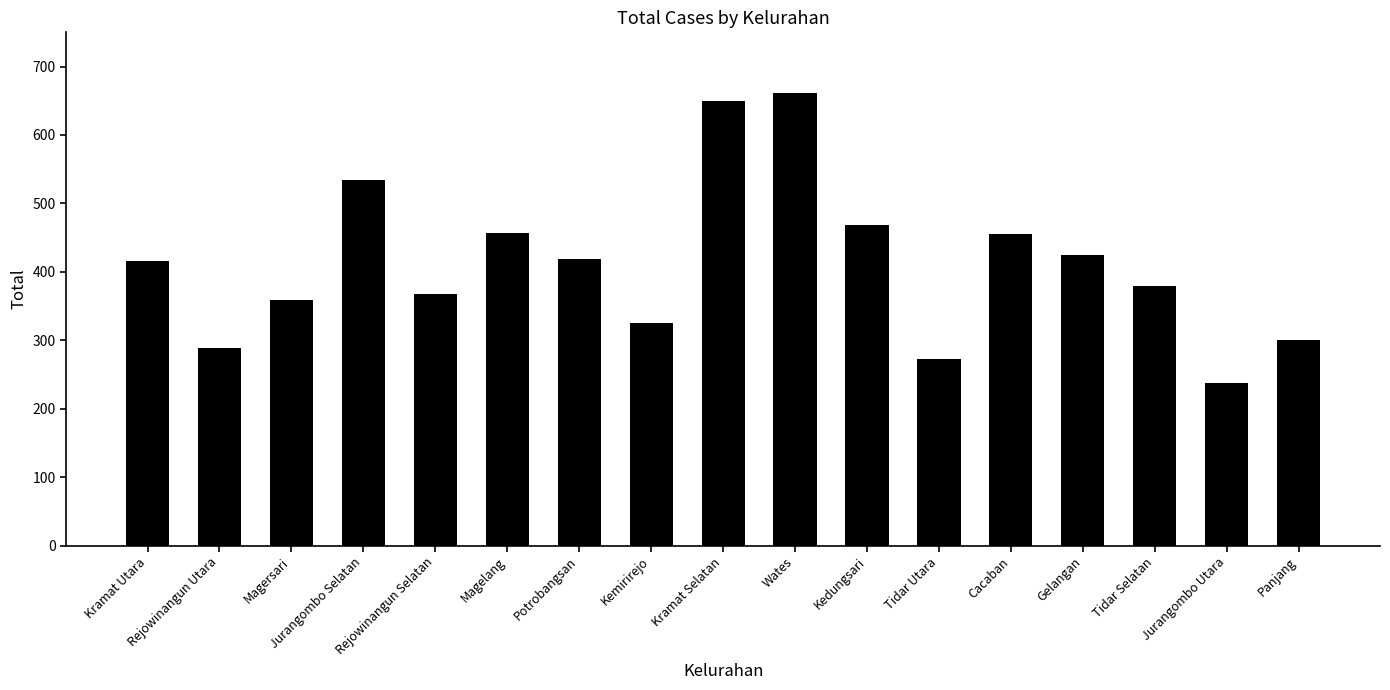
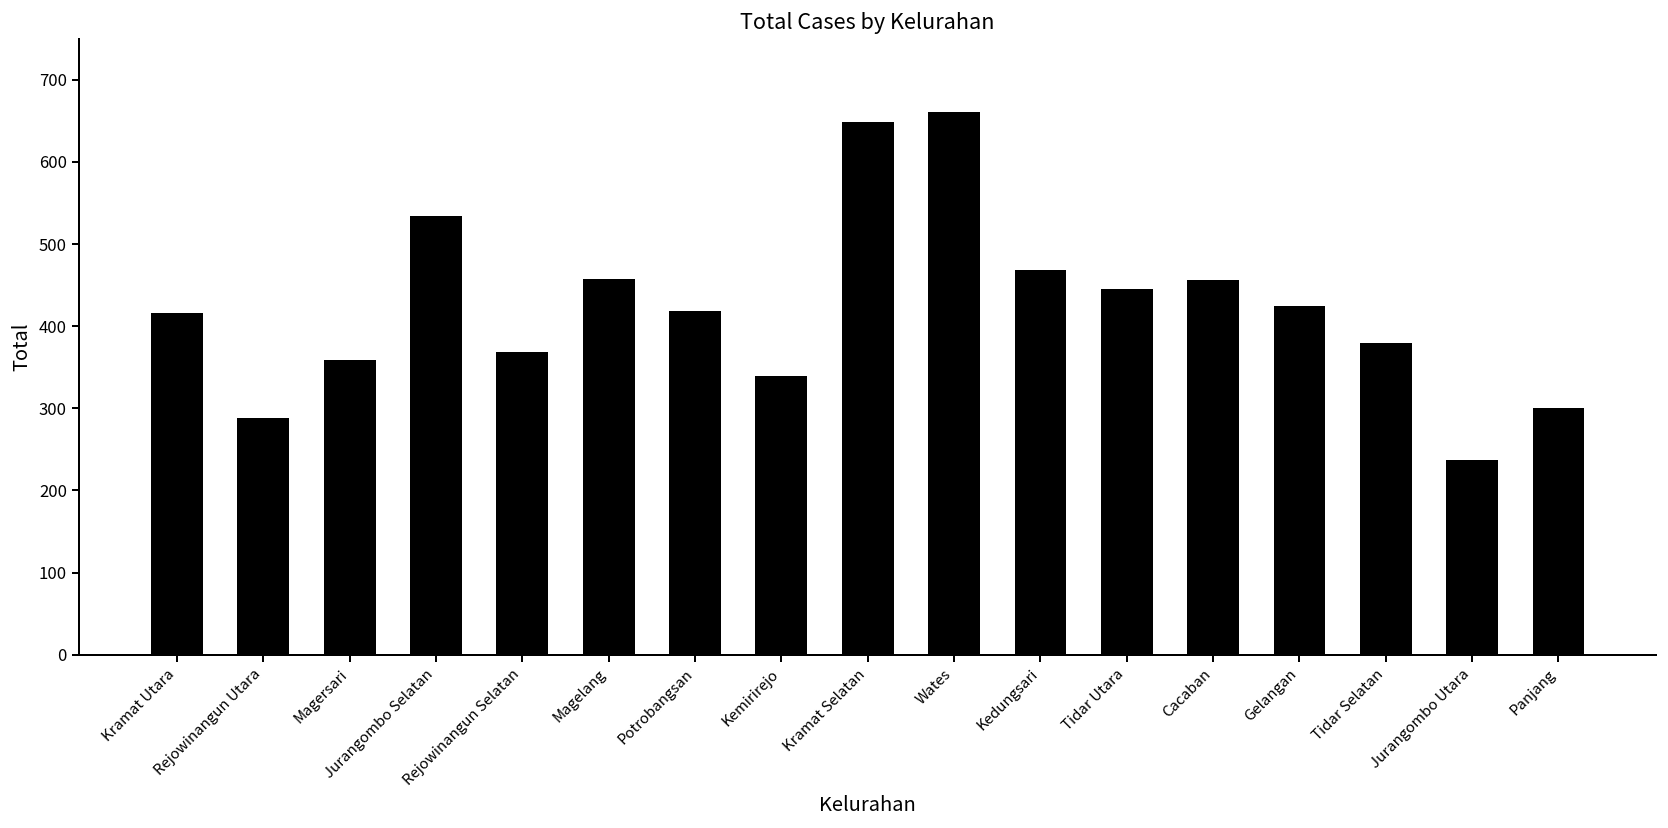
  {
    "Kramat Utara": 420,
    "Rejowinangun Utara": 290,
    "Magersari": 360,
    "Jurangombo Selatan": 530,
    "Rejowinangun Selatan": 370,
    "Magelang": 460,
    "Potrobangsan": 420,
-   "Kemirirejo": 330,
+   "Kemirirejo": 340,
    "Kramat Selatan": 650,
    "Wates": 660,
    "Kedungsari": 470,
-   "Tidar Utara": 270,
+   "Tidar Utara": 450,
    "Cacaban": 460,
    "Gelangan": 420,
    "Tidar Selatan": 380,
    "Jurangombo Utara": 240,
    "Panjang": 300
  }
